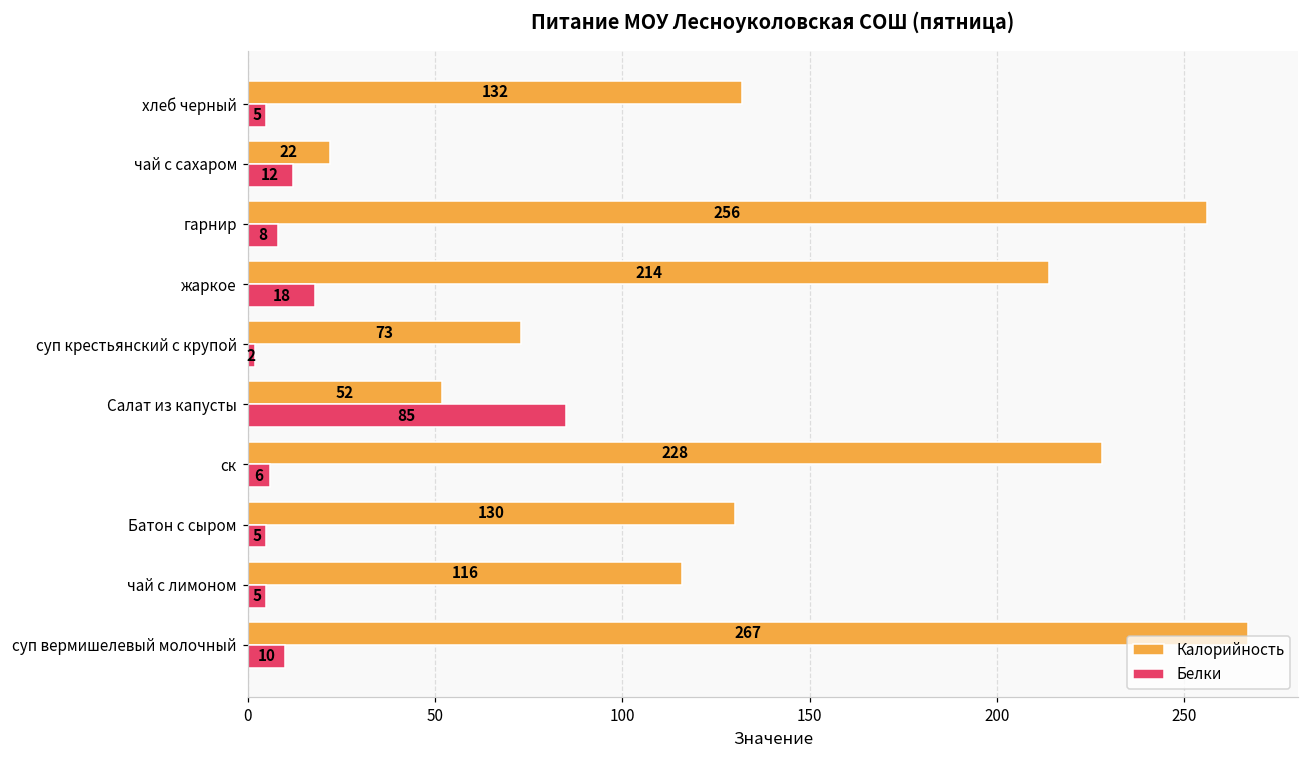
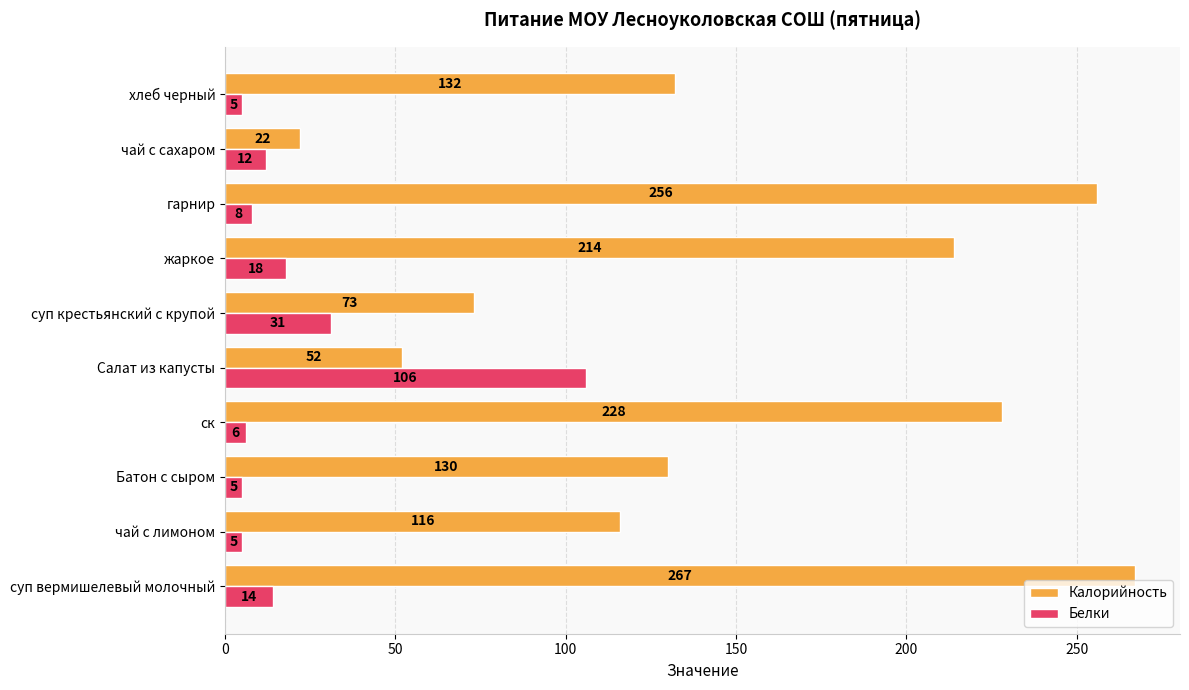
  {
    "Калорийность": {
      "хлеб черный": 132,
      "чай с сахаром": 22,
      "гарнир": 256,
      "жаркое": 214,
      "суп крестьянский с крупой": 73,
      "Салат из капусты": 52,
      "ск": 228,
      "Батон с сыром": 130,
      "чай с лимоном": 116,
      "суп вермишелевый молочный": 267
    },
    "Белки": {
      "хлеб черный": 5,
      "чай с сахаром": 12,
      "гарнир": 8,
      "жаркое": 18,
-     "суп крестьянский с крупой": 2,
-     "Салат из капусты": 85,
+     "суп крестьянский с крупой": 31,
+     "Салат из капусты": 106,
      "ск": 6,
      "Батон с сыром": 5,
      "чай с лимоном": 5,
-     "суп вермишелевый молочный": 10
+     "суп вермишелевый молочный": 14
    }
  }
